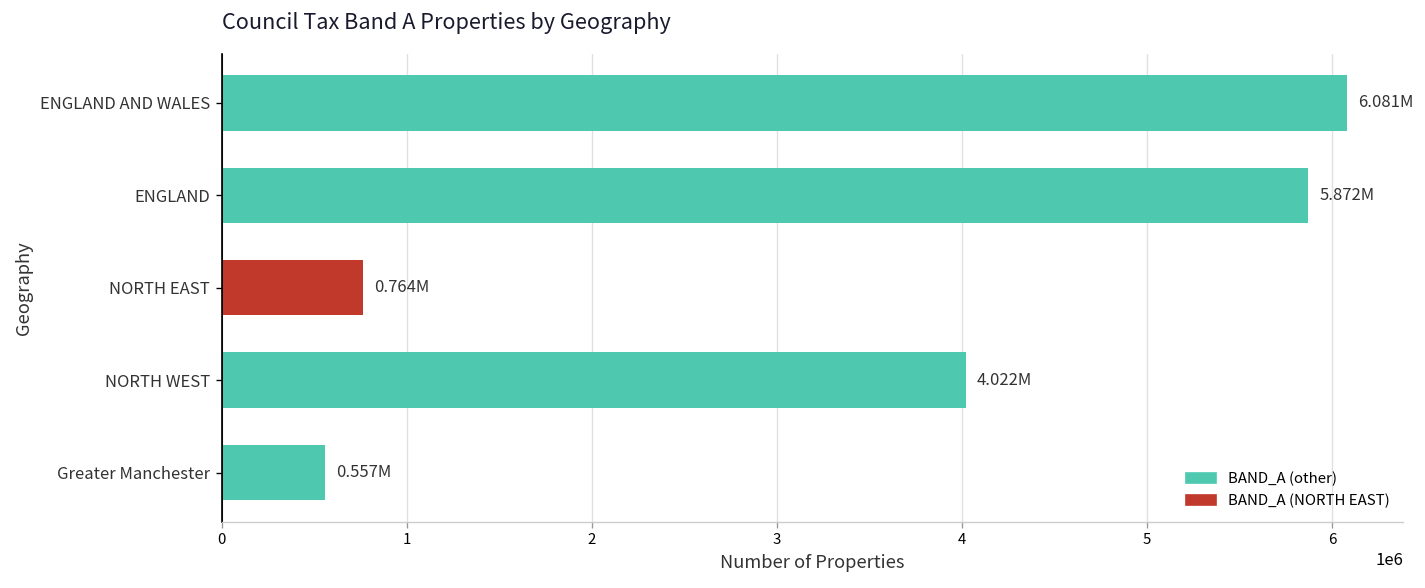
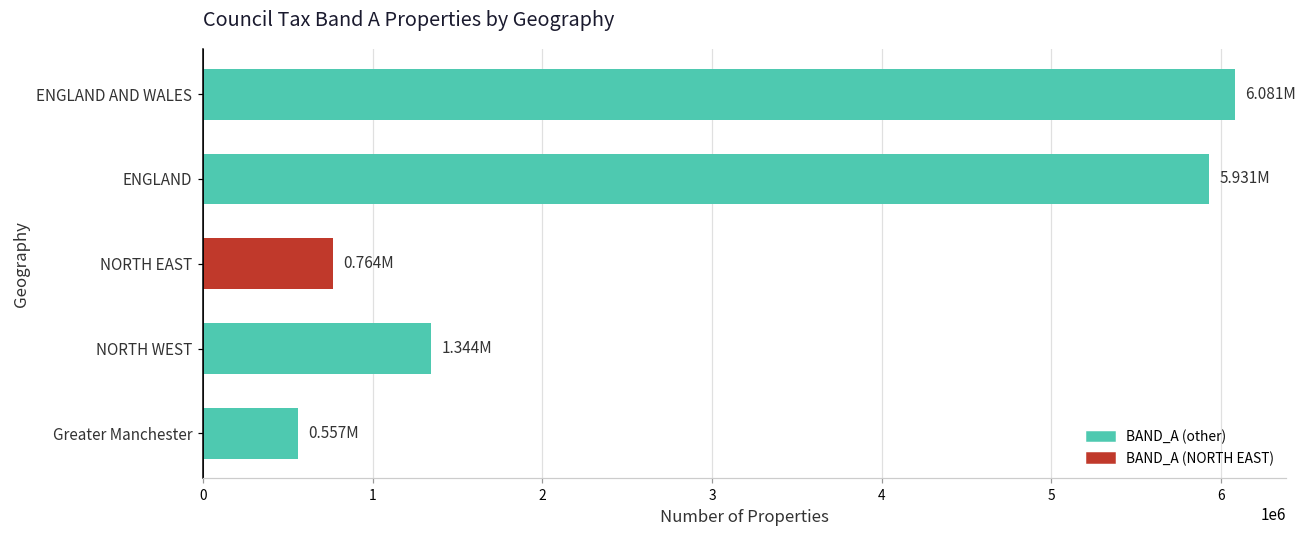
  {
    "ENGLAND AND WALES": "6.081M",
-   "ENGLAND": "5.872M",
+   "ENGLAND": "5.931M",
    "NORTH EAST": "0.764M",
-   "NORTH WEST": "4.022M",
+   "NORTH WEST": "1.344M",
    "Greater Manchester": "0.557M"
  }
